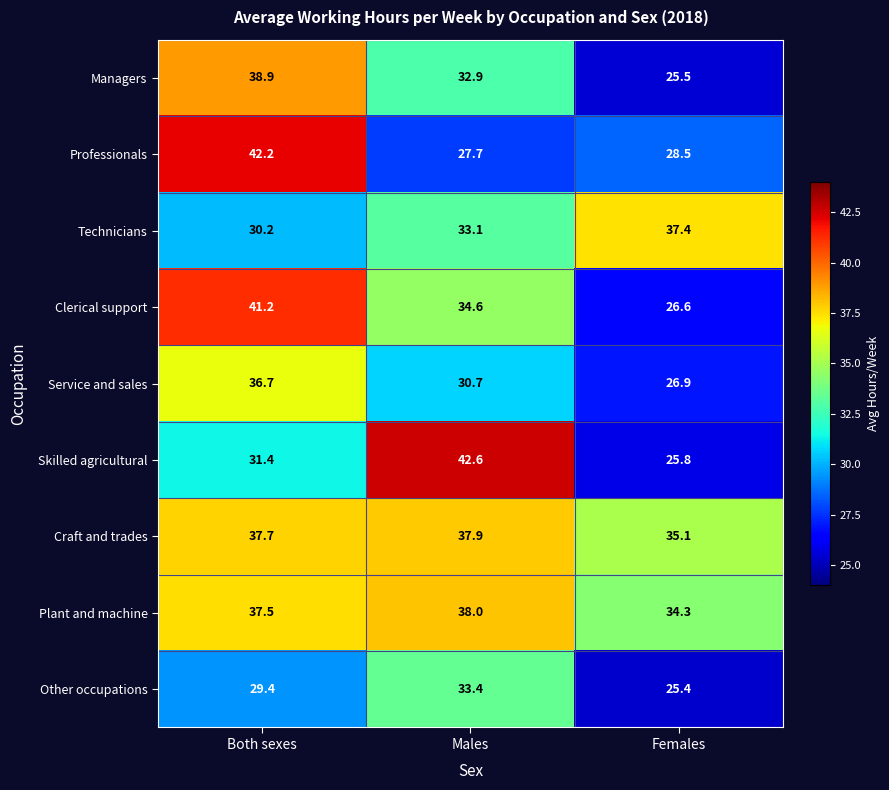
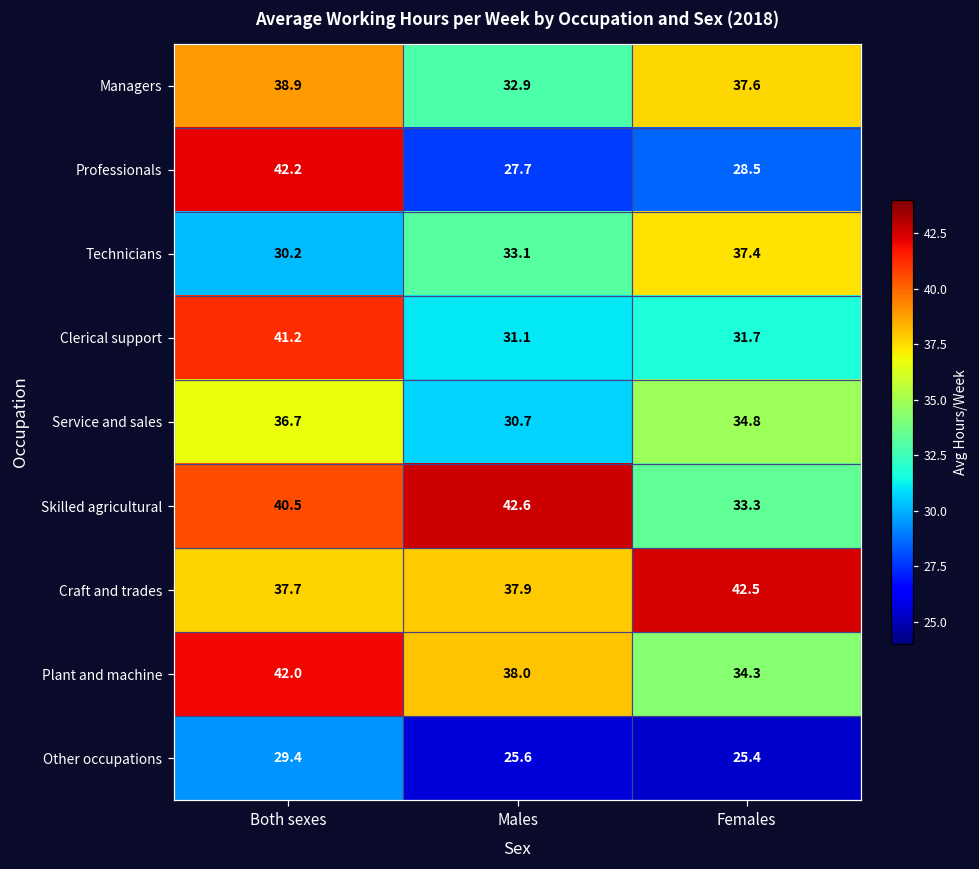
  {
    "Managers": {
      "Both sexes": 38.9,
      "Males": 32.9,
-     "Females": 25.5
+     "Females": 37.6
    },
    "Professionals": {
      "Both sexes": 42.2,
      "Males": 27.7,
      "Females": 28.5
    },
    "Technicians": {
      "Both sexes": 30.2,
      "Males": 33.1,
      "Females": 37.4
    },
    "Clerical support": {
      "Both sexes": 41.2,
-     "Males": 34.6,
-     "Females": 26.6
+     "Males": 31.1,
+     "Females": 31.7
    },
    "Service and sales": {
      "Both sexes": 36.7,
      "Males": 30.7,
-     "Females": 26.9
+     "Females": 34.8
    },
    "Skilled agricultural": {
-     "Both sexes": 31.4,
+     "Both sexes": 40.5,
      "Males": 42.6,
-     "Females": 25.8
+     "Females": 33.3
    },
    "Craft and trades": {
      "Both sexes": 37.7,
      "Males": 37.9,
-     "Females": 35.1
+     "Females": 42.5
    },
    "Plant and machine": {
-     "Both sexes": 37.5,
+     "Both sexes": 42.0,
      "Males": 38.0,
      "Females": 34.3
    },
    "Other occupations": {
      "Both sexes": 29.4,
-     "Males": 33.4,
+     "Males": 25.6,
      "Females": 25.4
    }
  }
